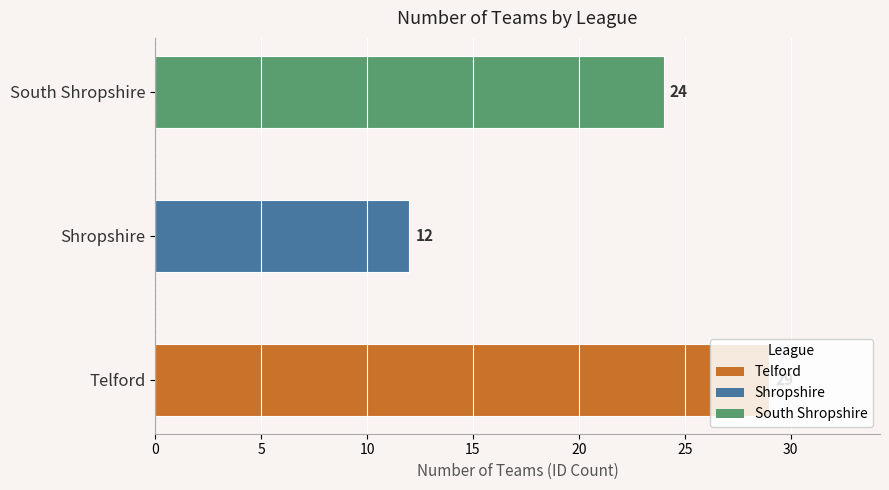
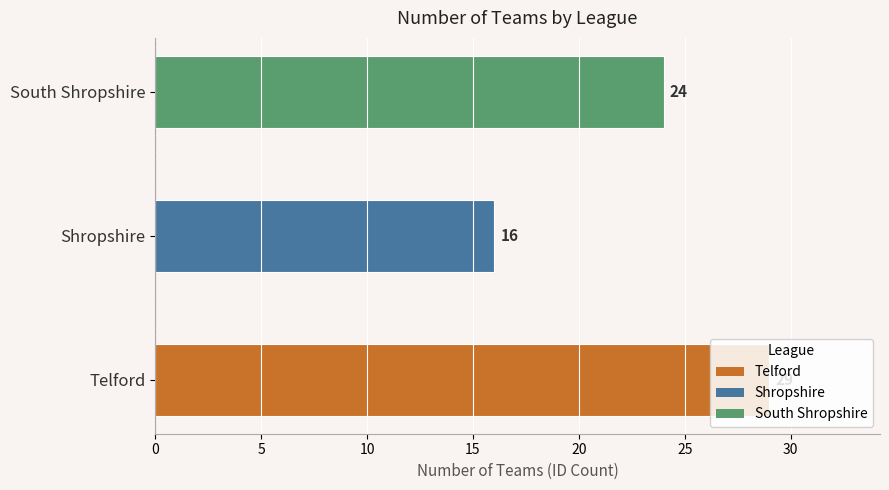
  {
    "South Shropshire": 24,
-   "Shropshire": 12
+   "Shropshire": 16
  }
